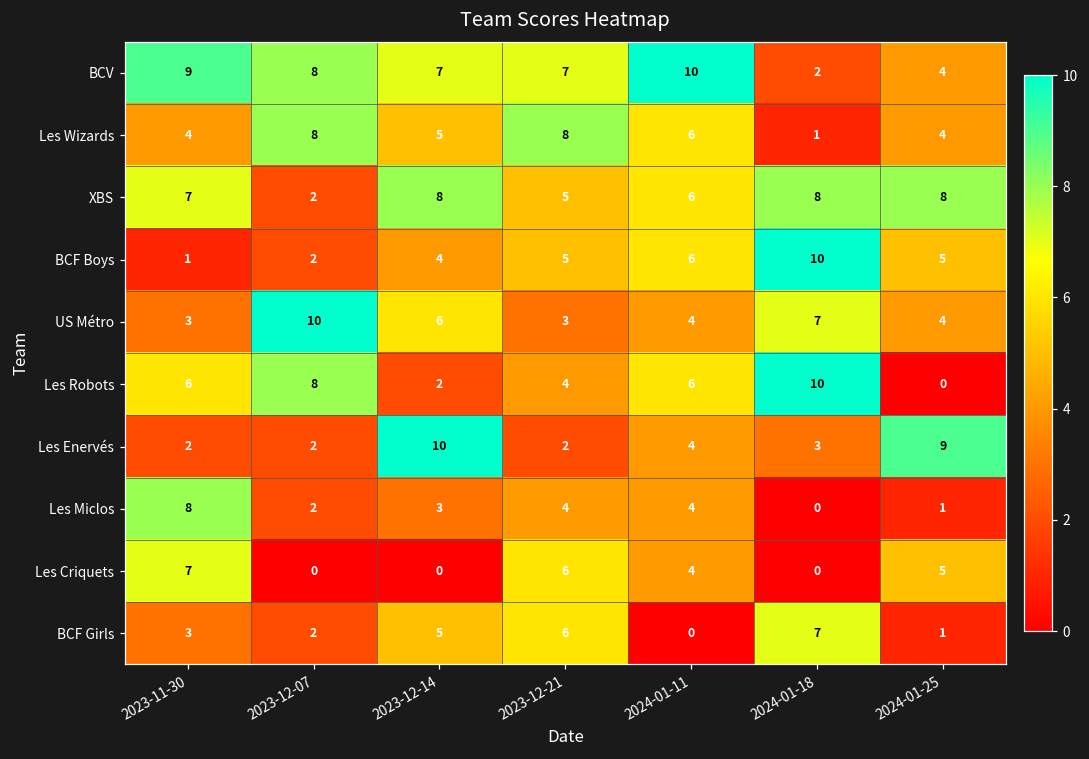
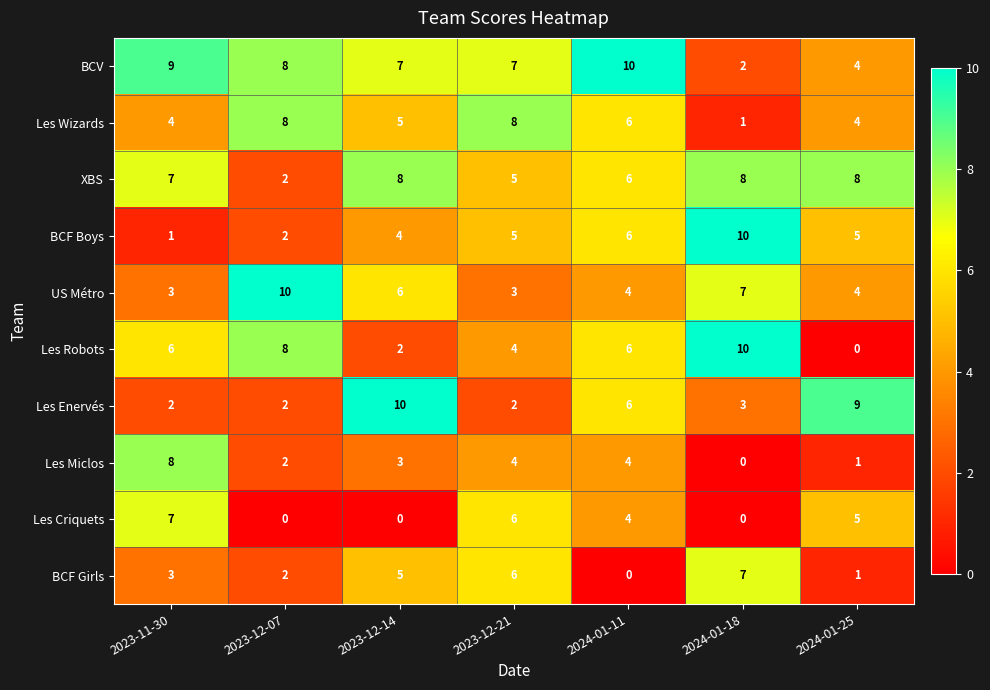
  {
    "BCV": {
      "2023-11-30": 9,
      "2023-12-07": 8,
      "2023-12-14": 7,
      "2023-12-21": 7,
      "2024-01-11": 10,
      "2024-01-18": 2,
      "2024-01-25": 4
    },
    "Les Wizards": {
      "2023-11-30": 4,
      "2023-12-07": 8,
      "2023-12-14": 5,
      "2023-12-21": 8,
      "2024-01-11": 6,
      "2024-01-18": 1,
      "2024-01-25": 4
    },
    "XBS": {
      "2023-11-30": 7,
      "2023-12-07": 2,
      "2023-12-14": 8,
      "2023-12-21": 5,
      "2024-01-11": 6,
      "2024-01-18": 8,
      "2024-01-25": 8
    },
    "BCF Boys": {
      "2023-11-30": 1,
      "2023-12-07": 2,
      "2023-12-14": 4,
      "2023-12-21": 5,
      "2024-01-11": 6,
      "2024-01-18": 10,
      "2024-01-25": 5
    },
    "US Métro": {
      "2023-11-30": 3,
      "2023-12-07": 10,
      "2023-12-14": 6,
      "2023-12-21": 3,
      "2024-01-11": 4,
      "2024-01-18": 7,
      "2024-01-25": 4
    },
    "Les Robots": {
      "2023-11-30": 6,
      "2023-12-07": 8,
      "2023-12-14": 2,
      "2023-12-21": 4,
      "2024-01-11": 6,
      "2024-01-18": 10,
      "2024-01-25": 0
    },
    "Les Enervés": {
      "2023-11-30": 2,
      "2023-12-07": 2,
      "2023-12-14": 10,
      "2023-12-21": 2,
-     "2024-01-11": 4,
+     "2024-01-11": 6,
      "2024-01-18": 3,
      "2024-01-25": 9
    },
    "Les Miclos": {
      "2023-11-30": 8,
      "2023-12-07": 2,
      "2023-12-14": 3,
      "2023-12-21": 4,
      "2024-01-11": 4,
      "2024-01-18": 0,
      "2024-01-25": 1
    },
    "Les Criquets": {
      "2023-11-30": 7,
      "2023-12-07": 0,
      "2023-12-14": 0,
      "2023-12-21": 6,
      "2024-01-11": 4,
      "2024-01-18": 0,
      "2024-01-25": 5
    },
    "BCF Girls": {
      "2023-11-30": 3,
      "2023-12-07": 2,
      "2023-12-14": 5,
      "2023-12-21": 6,
      "2024-01-11": 0,
      "2024-01-18": 7,
      "2024-01-25": 1
    }
  }
